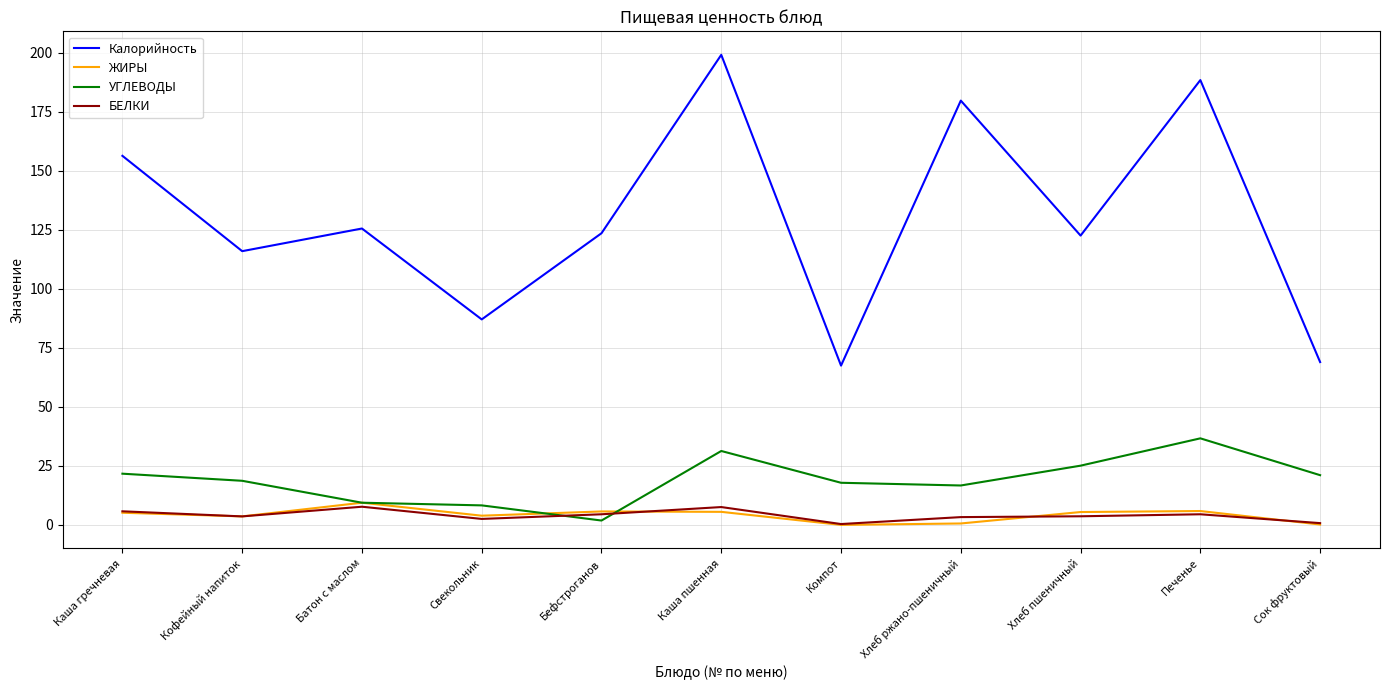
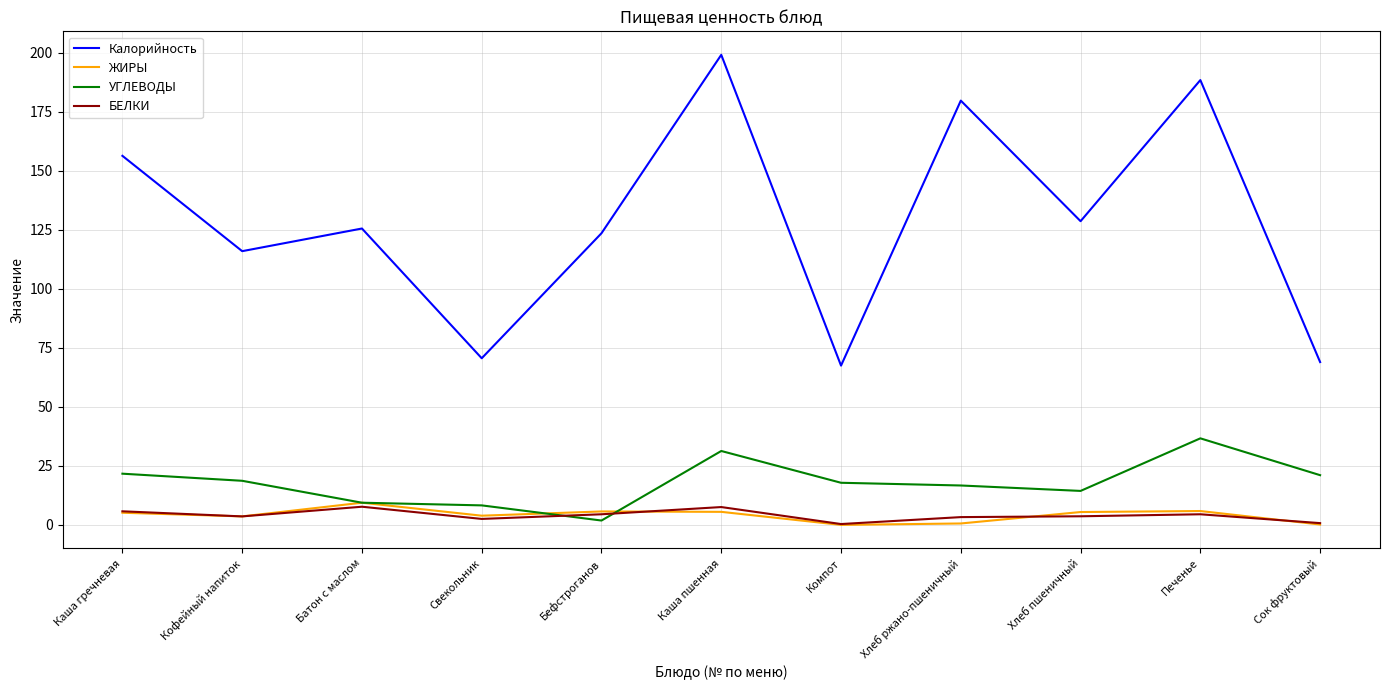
  {
    "Калорийность": {
      "Каша гречневая": 156,
      "Кофейный напиток": 116,
      "Батон с маслом": 126,
-     "Свекольник": 87,
+     "Свекольник": 71,
      "Бефстроганов": 124,
      "Каша пшенная": 199,
      "Компот": 68,
      "Хлеб ржано-пшеничный": 180,
-     "Хлеб пшеничный": 123,
+     "Хлеб пшеничный": 129,
      "Печенье": 189,
      "Сок фруктовый": 69
    },
    "ЖИРЫ": {
      "Свекольник": 4,
      "Бефстроганов": 6,
      "Каша пшенная": 6,
      "Хлеб ржано-пшеничный": 1,
      "Хлеб пшеничный": 5,
      "Печенье": 6
    },
    "УГЛЕВОДЫ": {
      "Каша гречневая": 22,
      "Кофейный напиток": 19,
      "Свекольник": 8,
      "Бефстроганов": 2,
      "Каша пшенная": 31,
      "Компот": 18,
      "Хлеб ржано-пшеничный": 17,
-     "Хлеб пшеничный": 25,
+     "Хлеб пшеничный": 14,
      "Печенье": 37,
      "Сок фруктовый": 21
    },
    "БЕЛКИ": {
      "Батон с маслом": 8,
      "Свекольник": 3,
      "Бефстроганов": 5,
      "Каша пшенная": 8,
      "Хлеб ржано-пшеничный": 3,
      "Хлеб пшеничный": 4,
      "Печенье": 5
    }
  }
